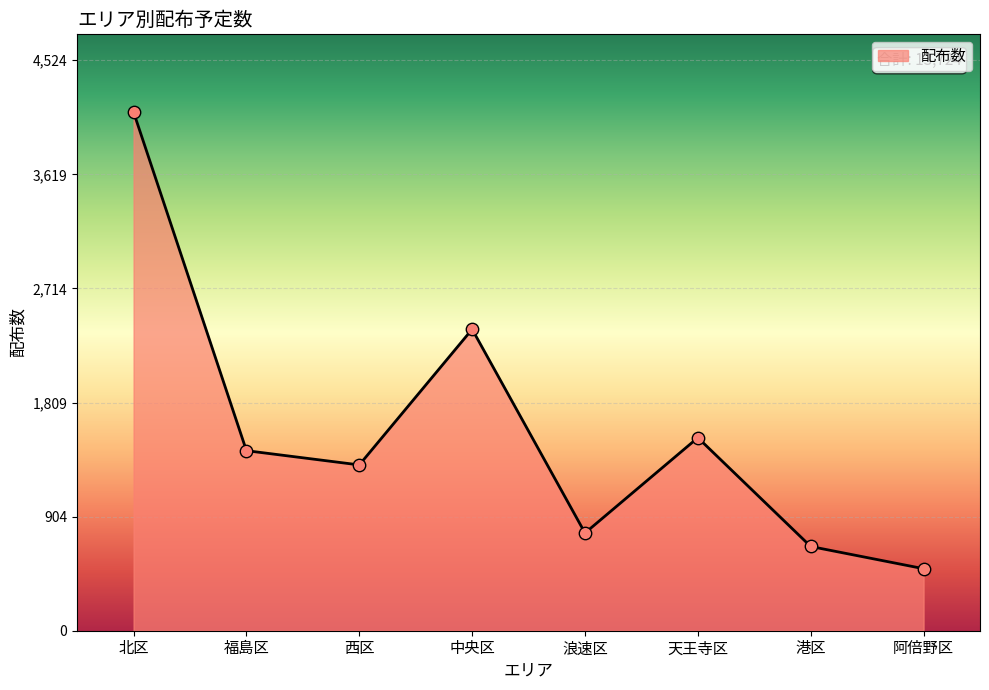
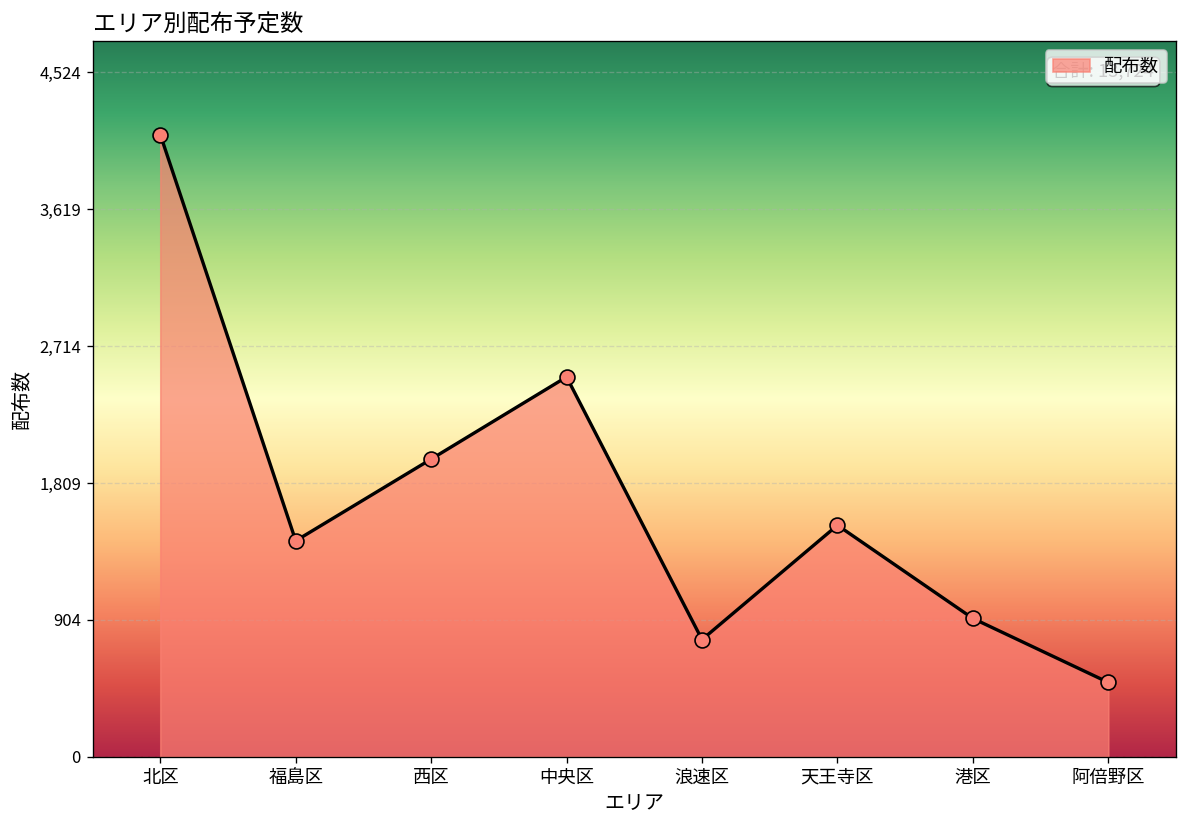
  {
    "北区": "4,110",
    "福島区": "1,430",
-   "西区": "1,320",
-   "中央区": "2,390",
+   "西区": "1,970",
+   "中央区": "2,510",
    "浪速区": "780",
    "天王寺区": "1,530",
-   "港区": "670",
+   "港区": "920",
    "阿倍野区": "490"
  }
